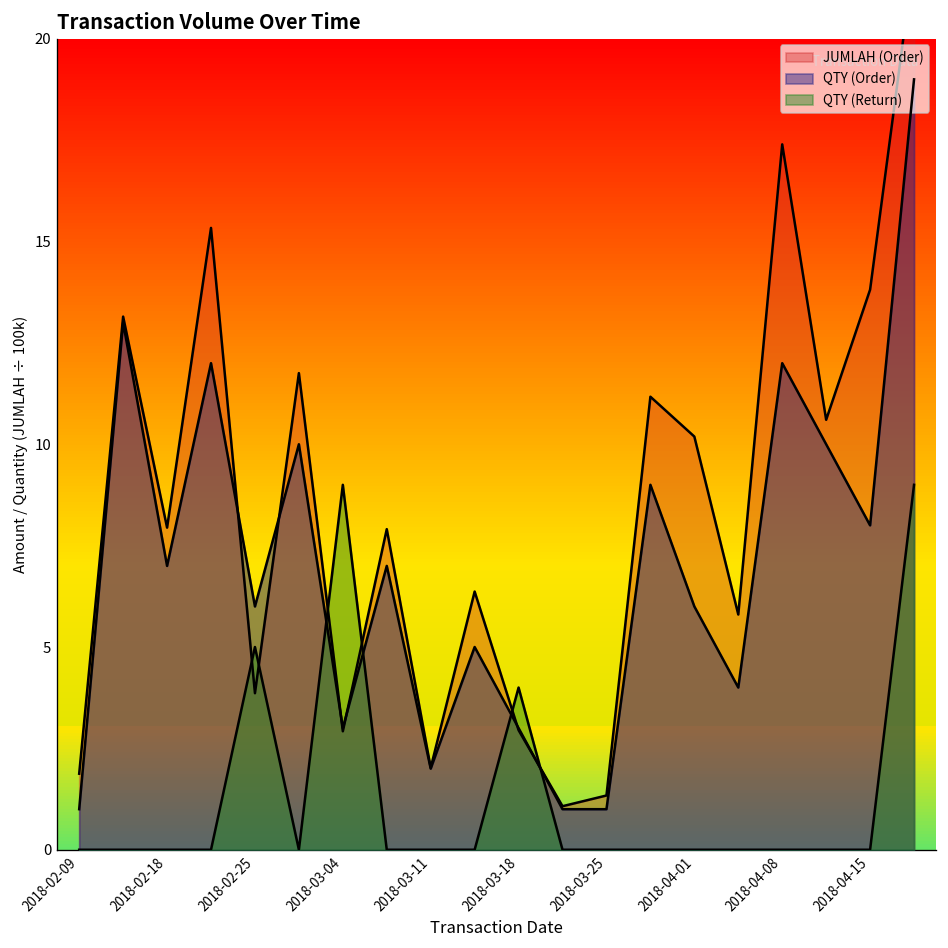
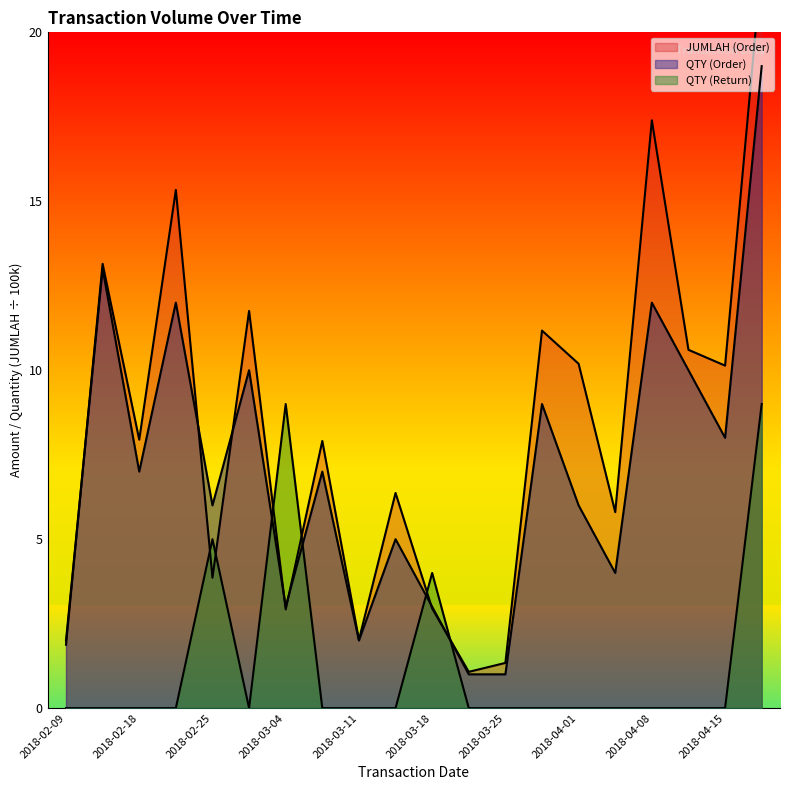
  {
    "JUMLAH (Order)": {
      "2018-02-09": 1.9,
      "2018-02-18": 7.9,
      "2018-02-25": 3.9,
      "2018-03-04": 2.9,
      "2018-03-25": 1.3,
      "2018-04-01": 10.2,
      "2018-04-08": 17.4,
-     "2018-04-15": 13.8
+     "2018-04-15": 10.1
    },
    "QTY (Order)": {
-     "2018-02-09": 1,
+     "2018-02-09": 2,
      "2018-02-18": 7,
      "2018-02-25": 6,
      "2018-03-04": 3,
      "2018-03-25": 1,
      "2018-04-01": 6,
      "2018-04-08": 12,
      "2018-04-15": 8
    },
    "QTY (Return)": {
      "2018-02-09": 0.0,
      "2018-02-18": 0.0,
      "2018-02-25": 5.0,
      "2018-03-04": 9.0,
      "2018-03-11": 0.0,
      "2018-03-18": 4.0,
      "2018-03-25": 0.0,
      "2018-04-01": 0.0,
      "2018-04-08": 0.0,
      "2018-04-15": 0.0
    }
  }
